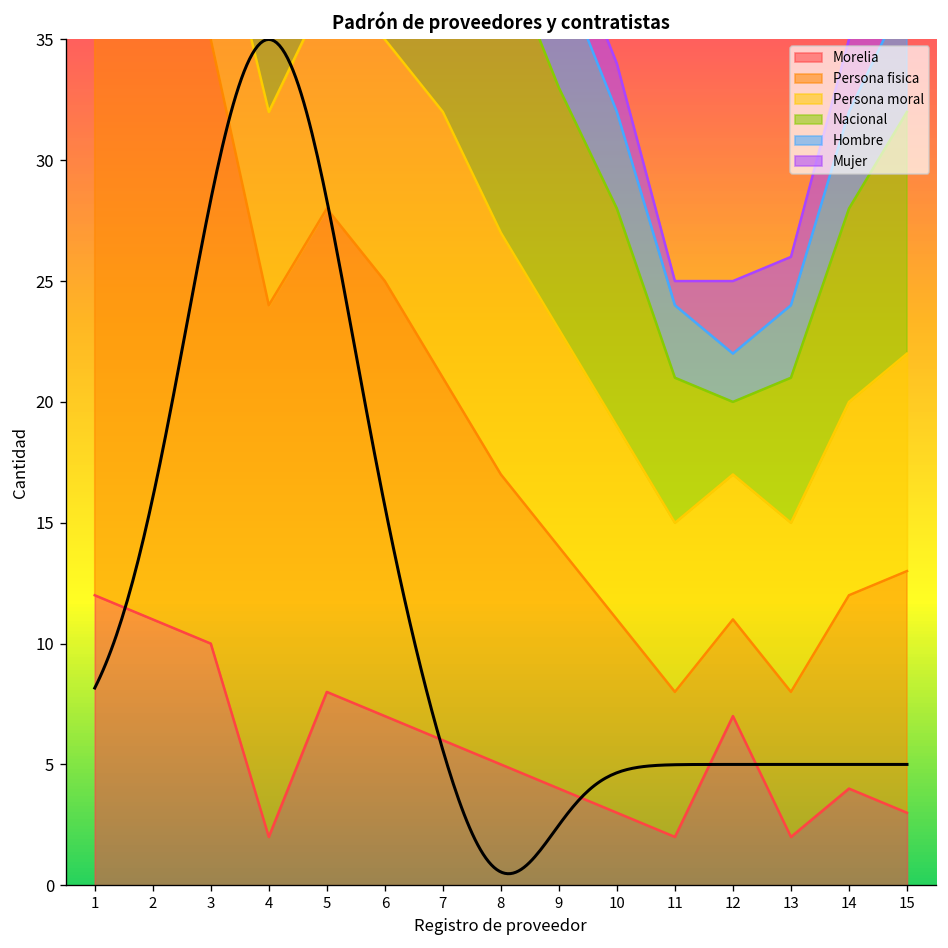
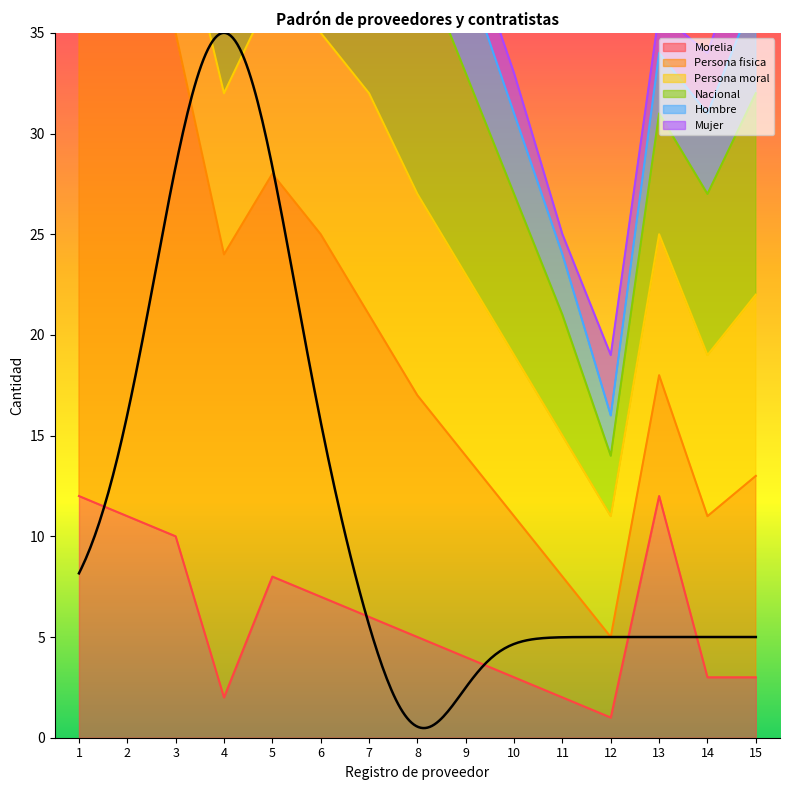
  {
    "Morelia": {
      "1": 12,
      "2": 11,
      "3": 10,
      "4": 2,
      "5": 8,
      "6": 7,
      "7": 6,
      "8": 5,
      "9": 4,
      "10": 3,
      "11": 2,
-     "12": 7,
-     "13": 2,
-     "14": 4,
+     "12": 1,
+     "13": 12,
+     "14": 3,
      "15": 3
    },
    "Nacional": {
      "9": 10,
-     "10": 9,
+     "10": 8,
      "11": 6,
      "12": 3,
      "14": 8
    },
    "Hombre": {
      "10": 4,
      "11": 3,
      "12": 2
    },
    "Mujer": {
      "10": 2,
      "11": 1,
      "12": 3
    }
  }
